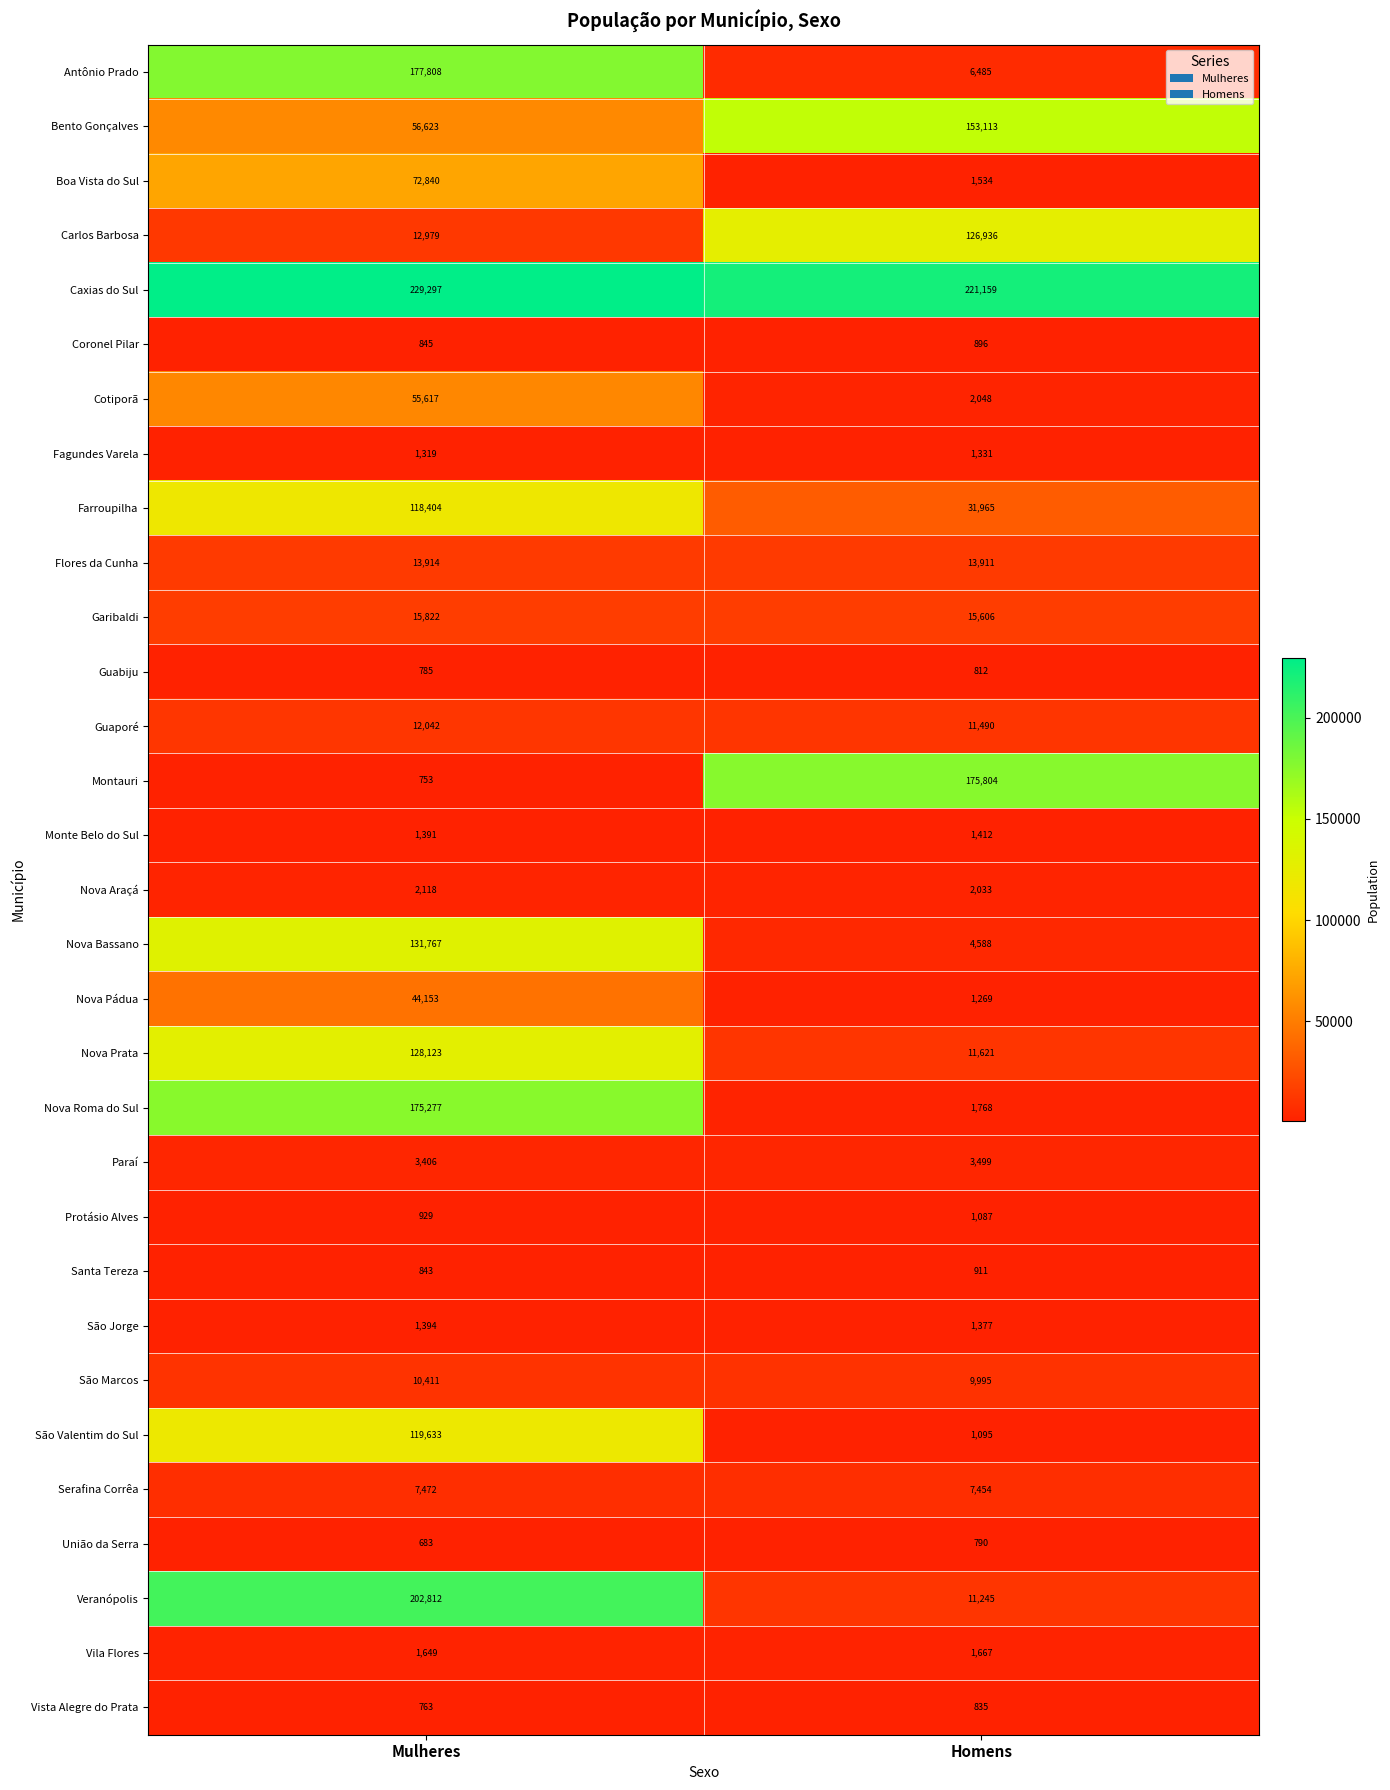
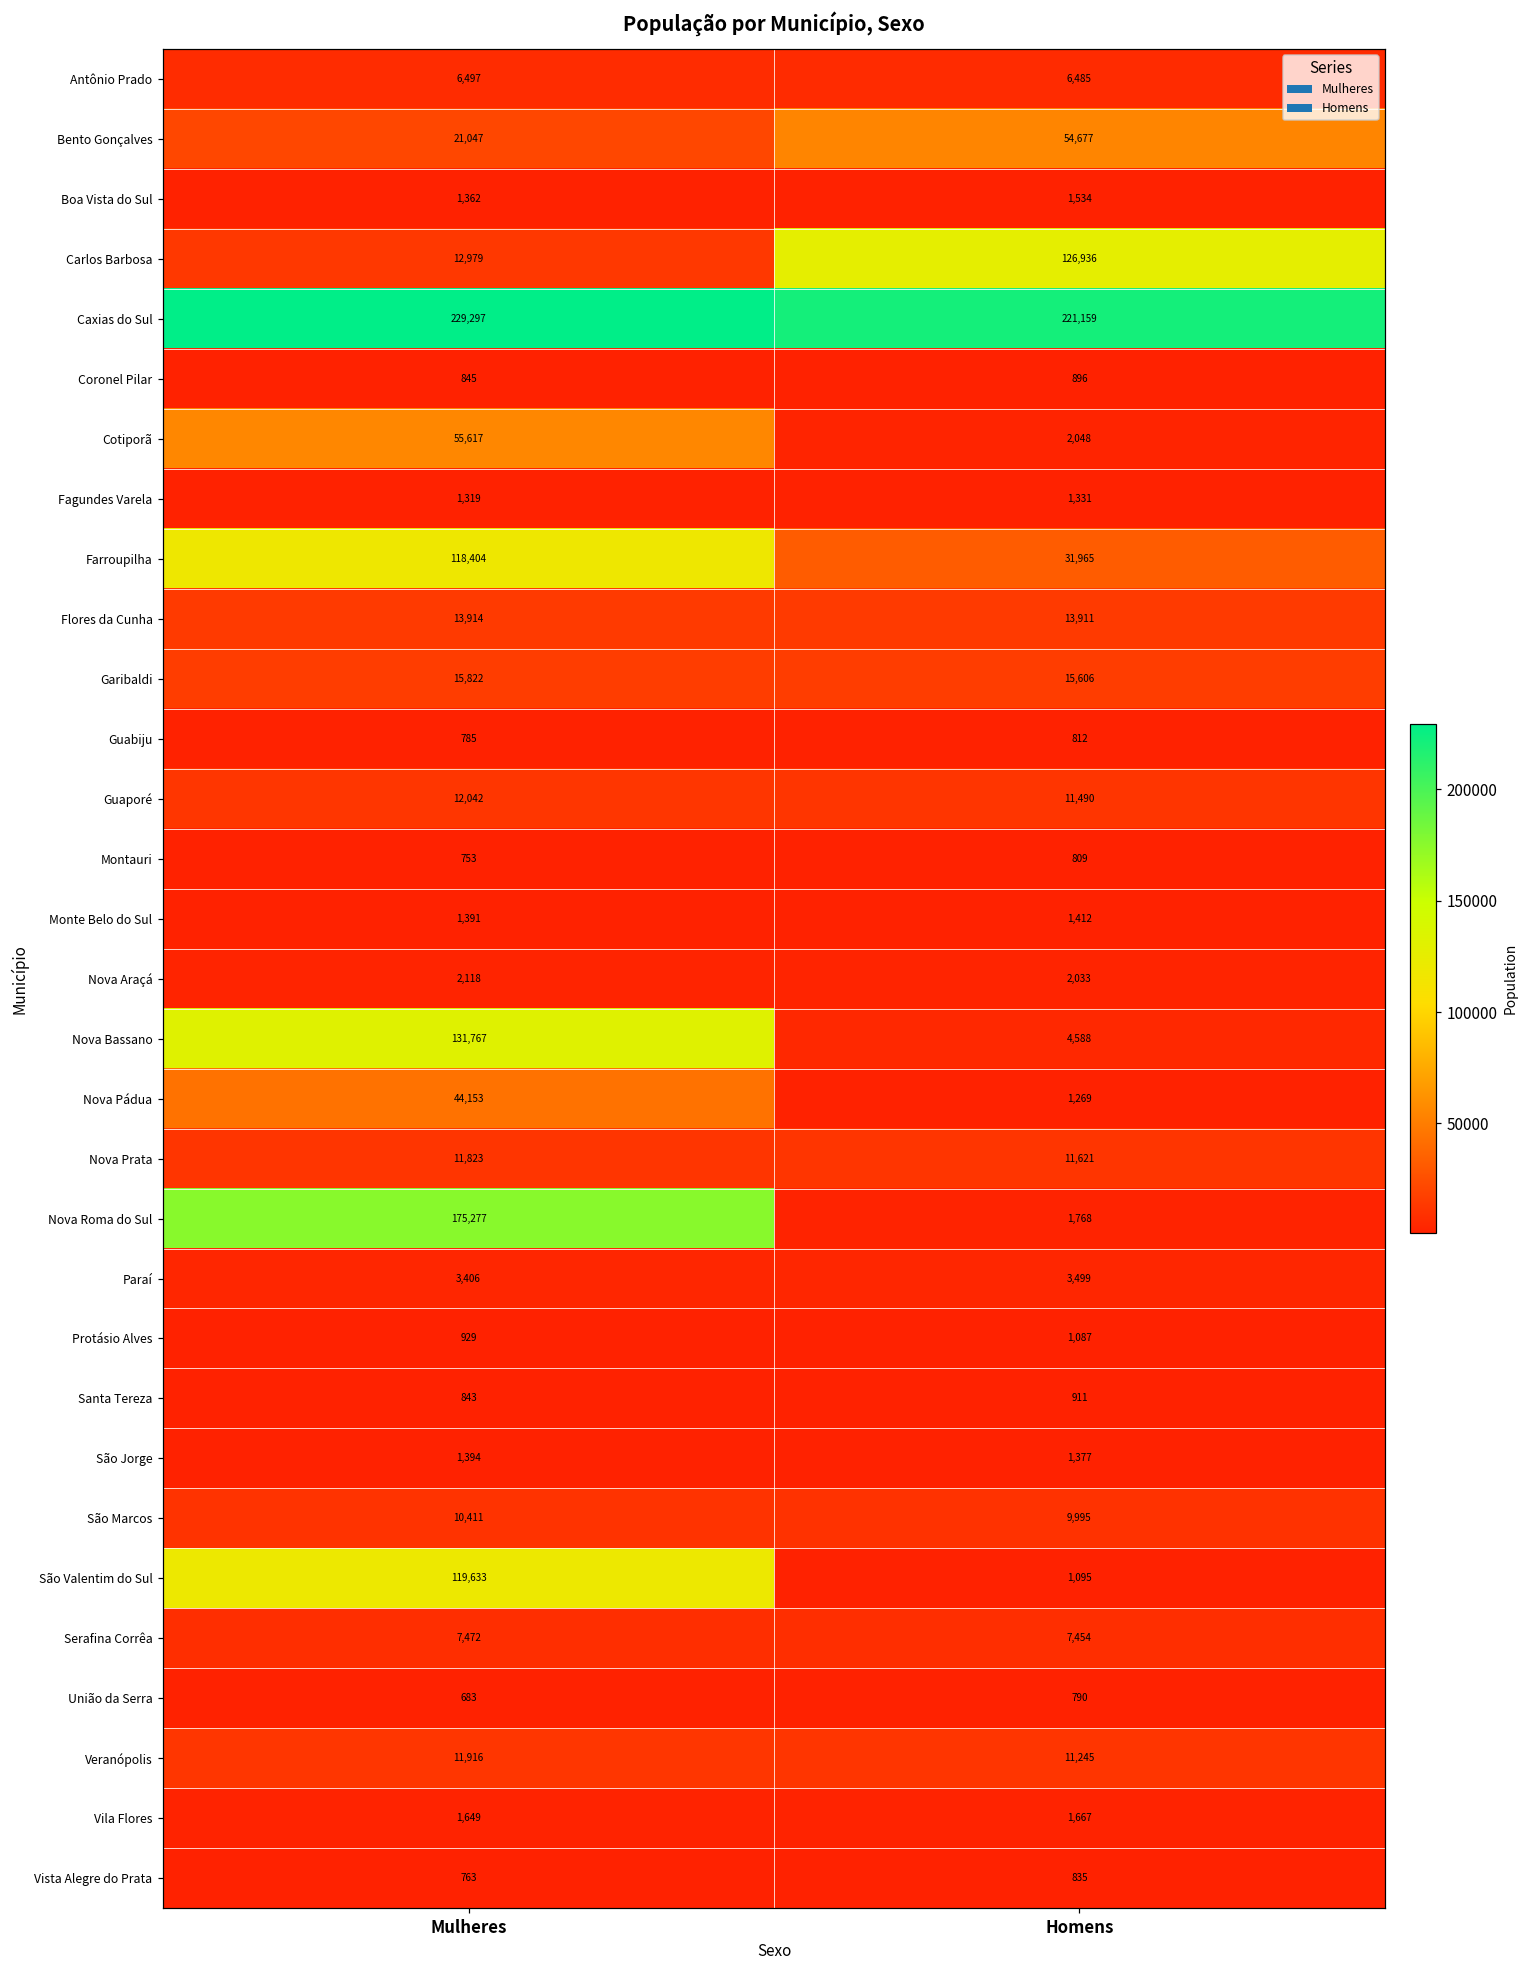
  {
    "Antônio Prado": {
-     "Mulheres": "177,808",
+     "Mulheres": "6,497",
      "Homens": "6,485"
    },
    "Bento Gonçalves": {
-     "Mulheres": "56,623",
-     "Homens": "153,113"
+     "Mulheres": "21,047",
+     "Homens": "54,677"
    },
    "Boa Vista do Sul": {
-     "Mulheres": "72,840",
+     "Mulheres": "1,362",
      "Homens": "1,534"
    },
    "Carlos Barbosa": {
      "Mulheres": "12,979",
      "Homens": "126,936"
    },
    "Caxias do Sul": {
      "Mulheres": "229,297",
      "Homens": "221,159"
    },
    "Coronel Pilar": {
      "Mulheres": "845",
      "Homens": "896"
    },
    "Cotiporã": {
      "Mulheres": "55,617",
      "Homens": "2,048"
    },
    "Fagundes Varela": {
      "Mulheres": "1,319",
      "Homens": "1,331"
    },
    "Farroupilha": {
      "Mulheres": "118,404",
      "Homens": "31,965"
    },
    "Flores da Cunha": {
      "Mulheres": "13,914",
      "Homens": "13,911"
    },
    "Garibaldi": {
      "Mulheres": "15,822",
      "Homens": "15,606"
    },
    "Guabiju": {
      "Mulheres": "785",
      "Homens": "812"
    },
    "Guaporé": {
      "Mulheres": "12,042",
      "Homens": "11,490"
    },
    "Montauri": {
      "Mulheres": "753",
-     "Homens": "175,804"
+     "Homens": "809"
    },
    "Monte Belo do Sul": {
      "Mulheres": "1,391",
      "Homens": "1,412"
    },
    "Nova Araçá": {
      "Mulheres": "2,118",
      "Homens": "2,033"
    },
    "Nova Bassano": {
      "Mulheres": "131,767",
      "Homens": "4,588"
    },
    "Nova Pádua": {
      "Mulheres": "44,153",
      "Homens": "1,269"
    },
    "Nova Prata": {
-     "Mulheres": "128,123",
+     "Mulheres": "11,823",
      "Homens": "11,621"
    },
    "Nova Roma do Sul": {
      "Mulheres": "175,277",
      "Homens": "1,768"
    },
    "Paraí": {
      "Mulheres": "3,406",
      "Homens": "3,499"
    },
    "Protásio Alves": {
      "Mulheres": "929",
      "Homens": "1,087"
    },
    "Santa Tereza": {
      "Mulheres": "843",
      "Homens": "911"
    },
    "São Jorge": {
      "Mulheres": "1,394",
      "Homens": "1,377"
    },
    "São Marcos": {
      "Mulheres": "10,411",
      "Homens": "9,995"
    },
    "São Valentim do Sul": {
      "Mulheres": "119,633",
      "Homens": "1,095"
    },
    "Serafina Corrêa": {
      "Mulheres": "7,472",
      "Homens": "7,454"
    },
    "União da Serra": {
      "Mulheres": "683",
      "Homens": "790"
    },
    "Veranópolis": {
-     "Mulheres": "202,812",
+     "Mulheres": "11,916",
      "Homens": "11,245"
    },
    "Vila Flores": {
      "Mulheres": "1,649",
      "Homens": "1,667"
    },
    "Vista Alegre do Prata": {
      "Mulheres": "763",
      "Homens": "835"
    }
  }
